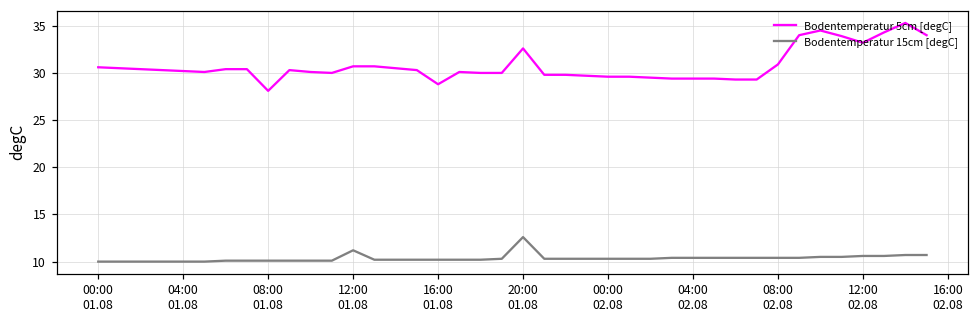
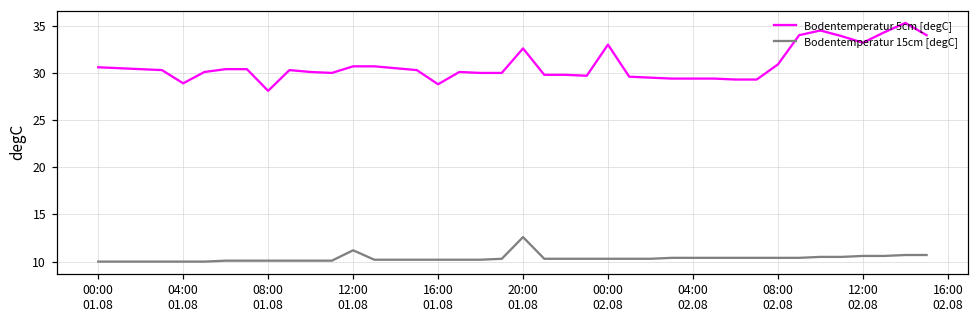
  {
    "Bodentemperatur 5cm [degC]": {
      "00:00 01.08": 31,
-     "04:00 01.08": 30,
+     "04:00 01.08": 29,
      "08:00 01.08": 28,
      "12:00 01.08": 31,
      "16:00 01.08": 29,
      "20:00 01.08": 33,
-     "00:00 02.08": 30,
+     "00:00 02.08": 33,
      "04:00 02.08": 29,
      "08:00 02.08": 31,
      "12:00 02.08": 33
    },
    "Bodentemperatur 15cm [degC]": {
      "00:00 01.08": 10,
      "04:00 01.08": 10,
      "08:00 01.08": 10,
      "12:00 01.08": 11,
      "16:00 01.08": 10,
      "20:00 01.08": 13,
      "00:00 02.08": 10,
      "04:00 02.08": 10,
      "08:00 02.08": 10,
      "12:00 02.08": 11
    }
  }
